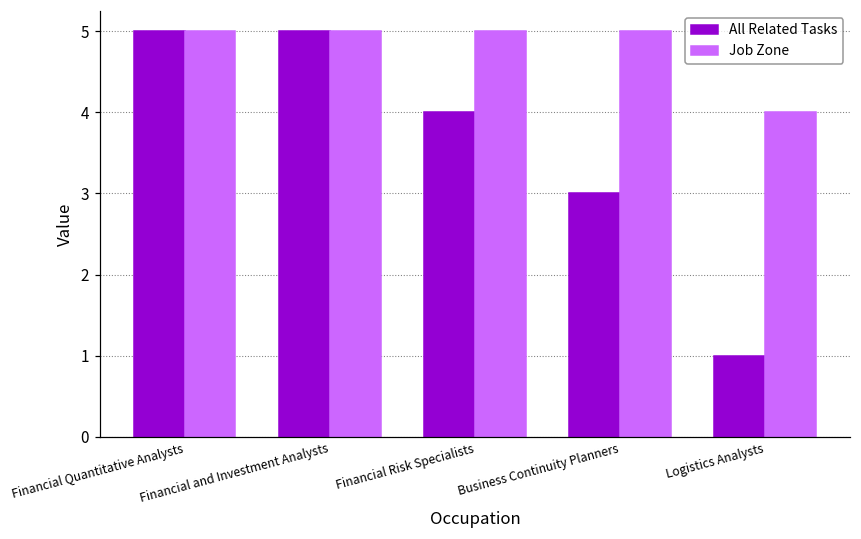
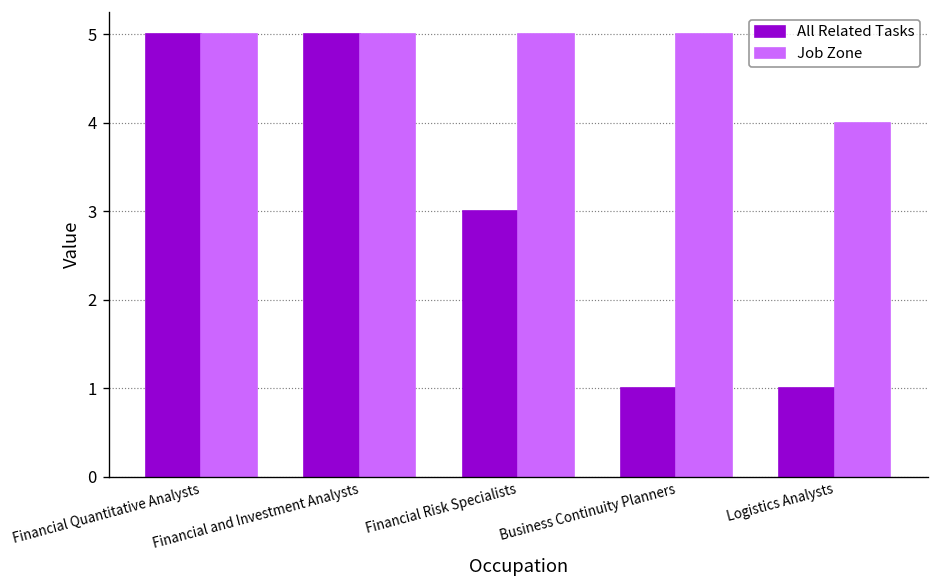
  {
    "All Related Tasks": {
      "Financial Quantitative Analysts": 5,
      "Financial and Investment Analysts": 5,
-     "Financial Risk Specialists": 4,
-     "Business Continuity Planners": 3,
+     "Financial Risk Specialists": 3,
+     "Business Continuity Planners": 1,
      "Logistics Analysts": 1
    },
    "Job Zone": {
      "Financial Quantitative Analysts": 5,
      "Financial and Investment Analysts": 5,
      "Financial Risk Specialists": 5,
      "Business Continuity Planners": 5,
      "Logistics Analysts": 4
    }
  }
